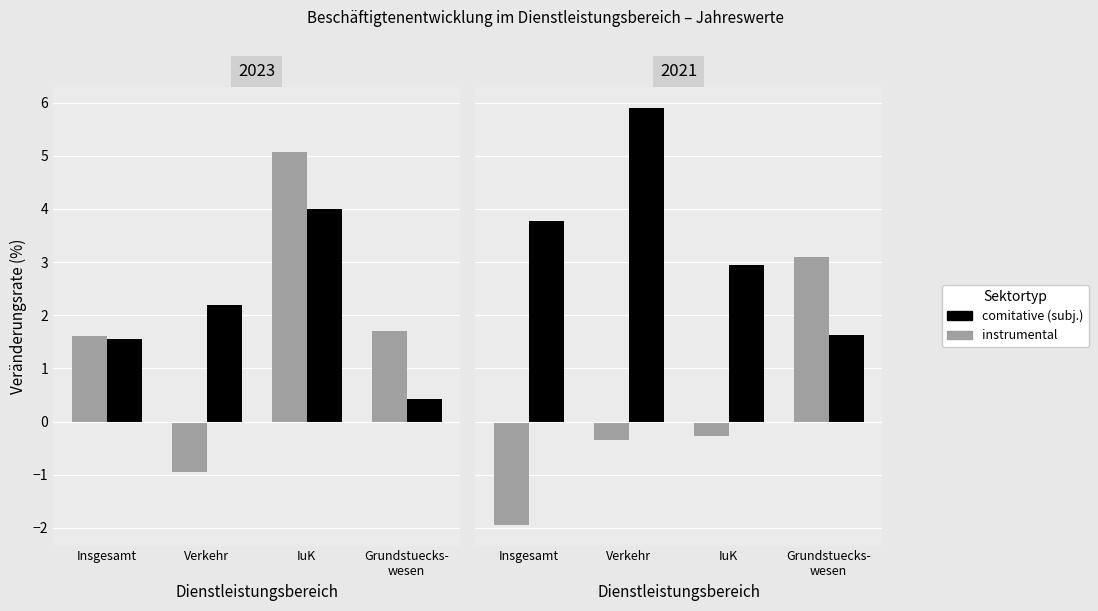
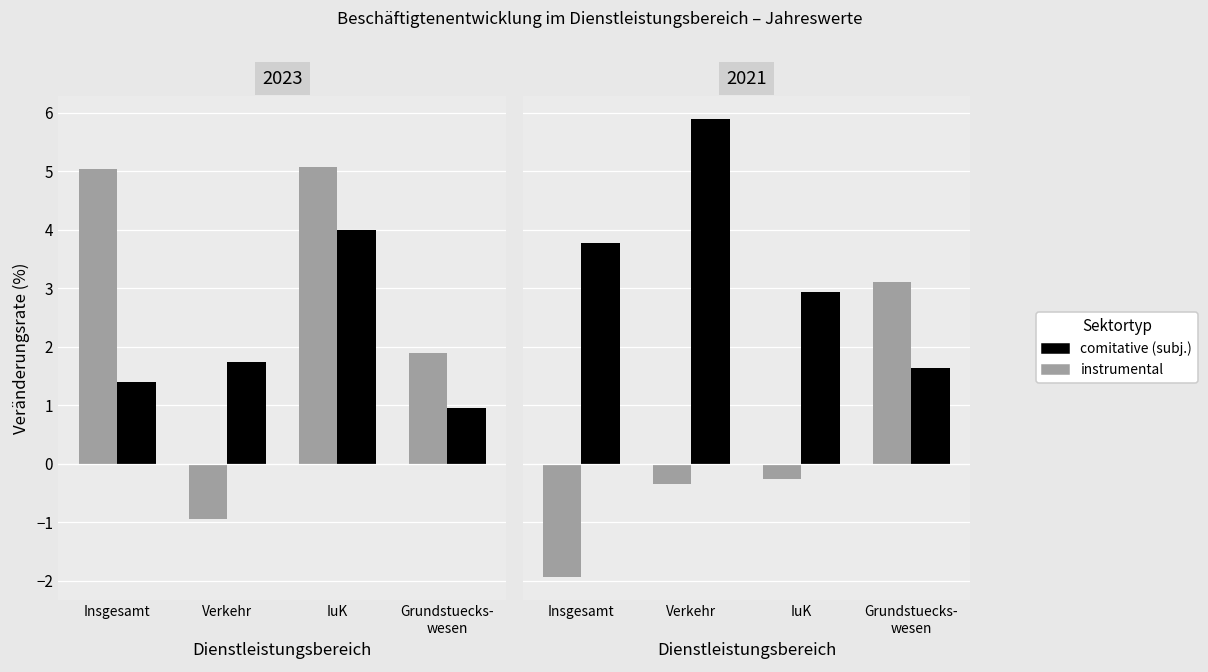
  {
    "2023": {
      "instrumental": {
-       "Insgesamt": 1.6,
+       "Insgesamt": 5.0,
        "Verkehr": -0.9,
        "IuK": 5.1,
-       "Grundstuecks- wesen": 1.7
+       "Grundstuecks- wesen": 1.9
      },
      "comitative (subj.)": {
-       "Insgesamt": 1.6,
-       "Verkehr": 2.2,
+       "Insgesamt": 1.4,
+       "Verkehr": 1.7,
        "IuK": 4.0,
-       "Grundstuecks- wesen": 0.4
+       "Grundstuecks- wesen": 1.0
      }
    }
  }
